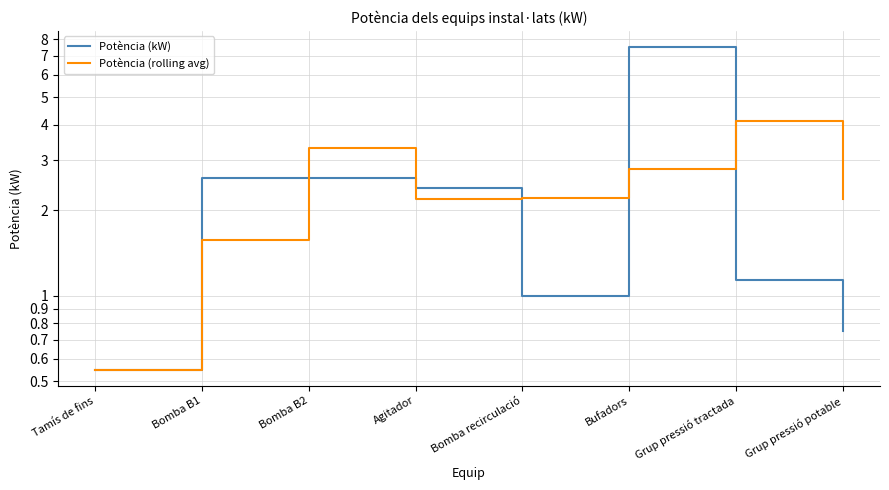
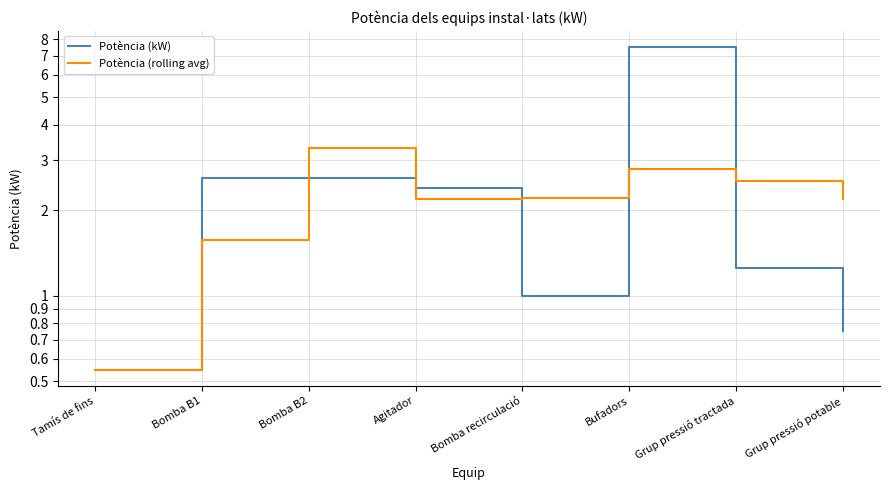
  {
    "Potència (kW)": {
      "Bomba B1": 2.6,
      "Bomba B2": 2.6,
      "Agitador": 2.4,
      "Bomba recirculació": 1.00,
      "Bufadors": 7.5,
-     "Grup pressió tractada": 1.14,
+     "Grup pressió tractada": 1.3,
      "Grup pressió potable": 0.75
    },
    "Potència (rolling avg)": {
      "Bomba B1": 1.6,
      "Bomba B2": 3.3,
      "Agitador": 2.2,
      "Bomba recirculació": 2.2,
      "Bufadors": 2.8,
-     "Grup pressió tractada": 4.1,
+     "Grup pressió tractada": 2.5,
      "Grup pressió potable": 2.2
    }
  }
